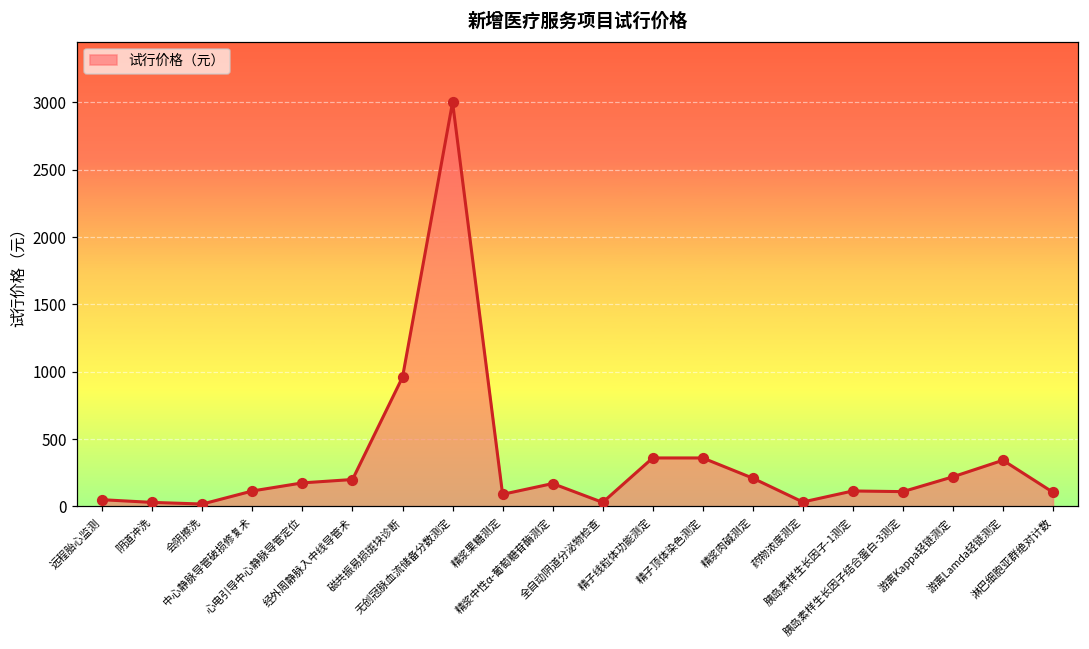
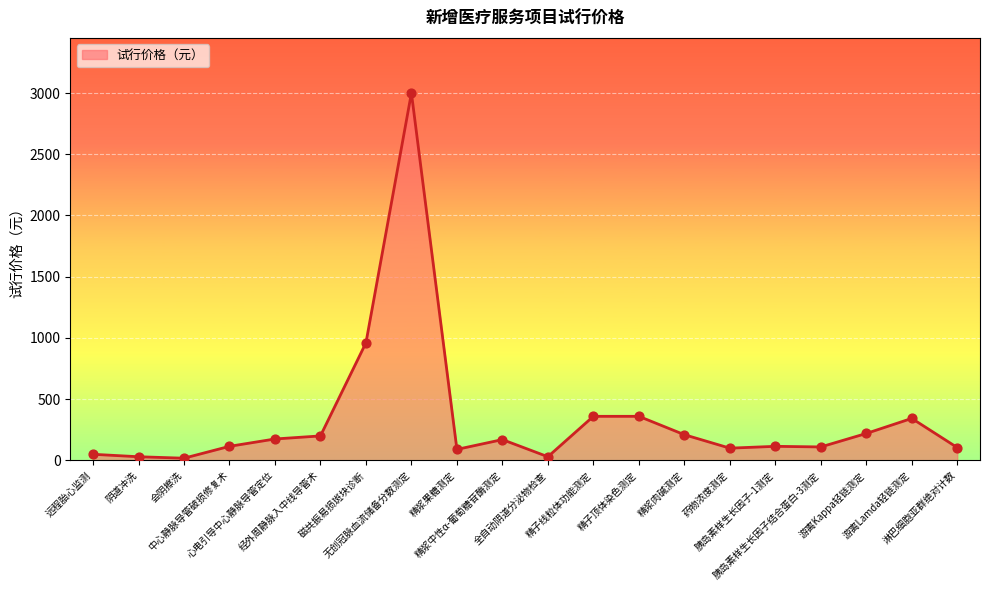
  {
    "远程胎心监测": 50,
    "阴道冲洗": 30,
    "会阴擦洗": 20,
    "中心静脉导管破损修复术": 120,
    "心电引导中心静脉导管定位": 180,
    "经外周静脉入中线导管术": 200,
    "磁共振易损斑块诊断": 960,
    "无创冠脉血流储备分数测定": 3000,
    "精浆果糖测定": 90,
    "精浆中性α-葡萄糖苷酶测定": 170,
    "全自动阴道分泌物检查": 30,
    "精子线粒体功能测定": 360,
    "精子顶体染色测定": 360,
    "精浆肉碱测定": 210,
-   "药物浓度测定": 30,
+   "药物浓度测定": 100,
    "胰岛素样生长因子-1测定": 120,
    "胰岛素样生长因子结合蛋白-3测定": 110,
    "游离Kappa轻链测定": 220,
    "游离Lamda轻链测定": 340,
    "淋巴细胞亚群绝对计数": 110
  }
